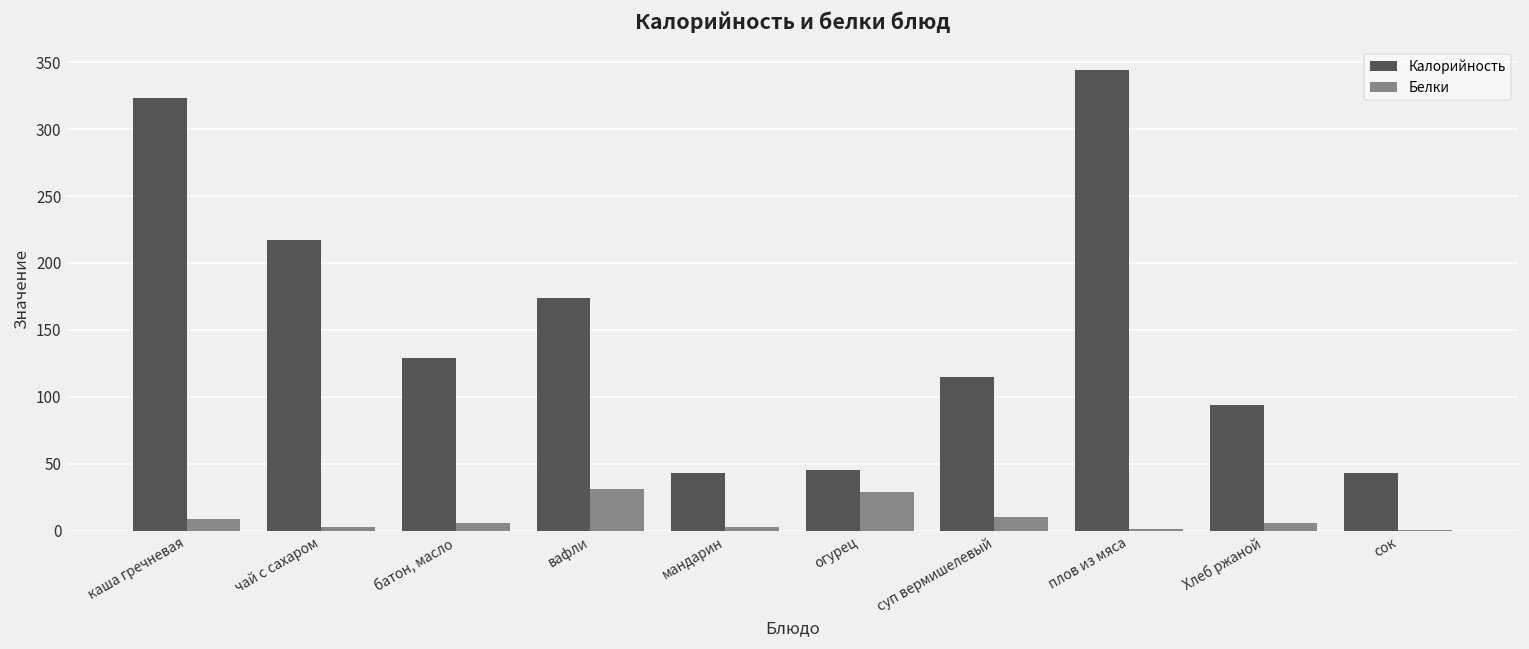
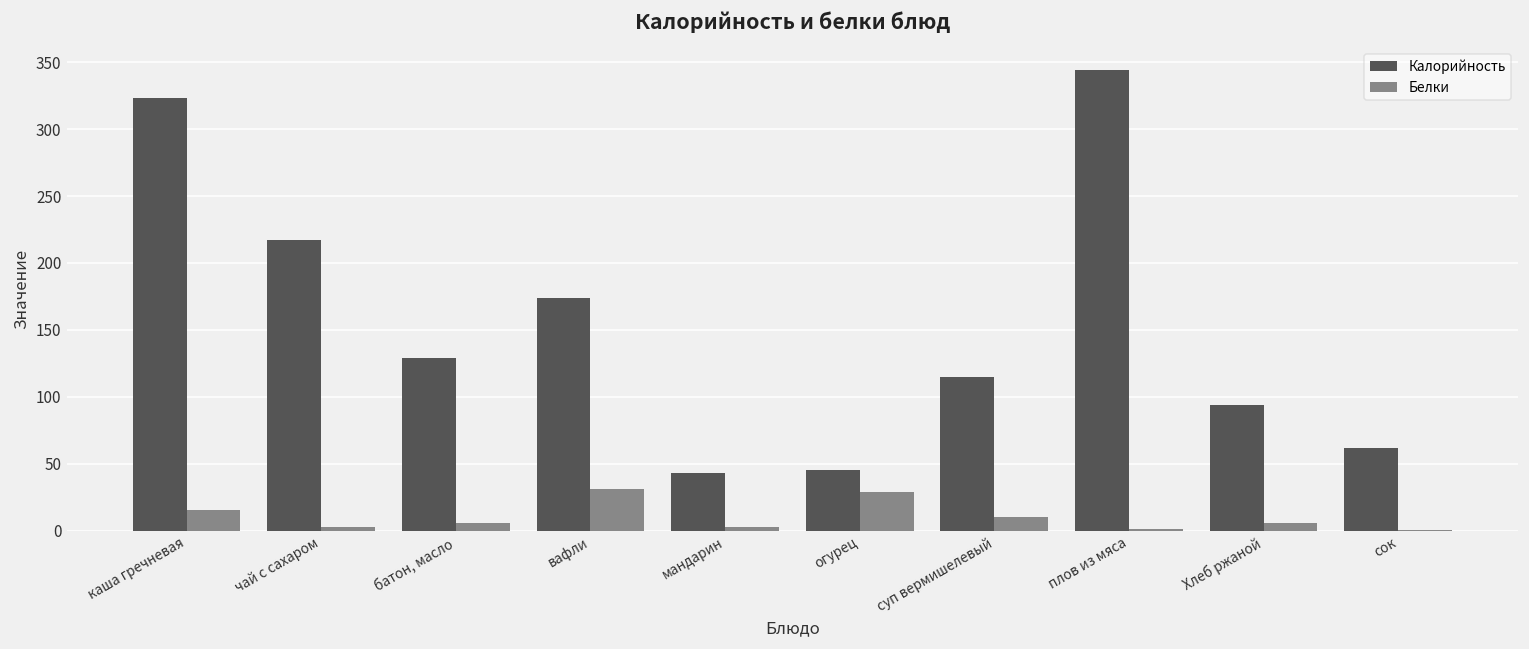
  {
    "Калорийность": {
      "каша гречневая": 323,
      "чай с сахаром": 217,
      "батон, масло": 129,
      "вафли": 174,
      "мандарин": 43,
      "огурец": 46,
      "суп вермишелевый": 115,
      "плов из мяса": 344,
      "Хлеб ржаной": 94,
-     "сок": 43
+     "сок": 61
    },
    "Белки": {
-     "каша гречневая": 8,
+     "каша гречневая": 16,
      "чай с сахаром": 2,
      "батон, масло": 6,
      "вафли": 31,
      "мандарин": 3,
      "огурец": 29,
      "суп вермишелевый": 10,
      "Хлеб ржаной": 6
    }
  }
